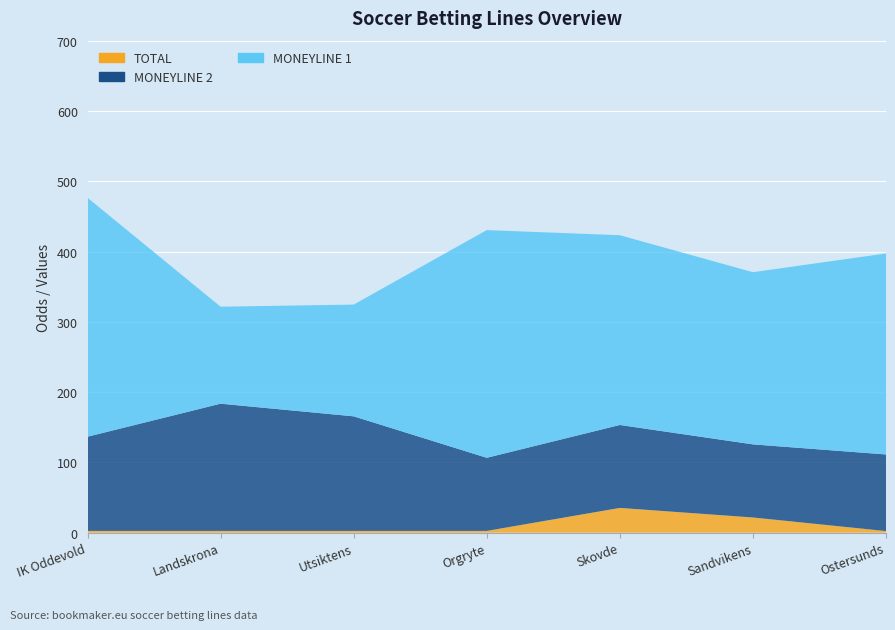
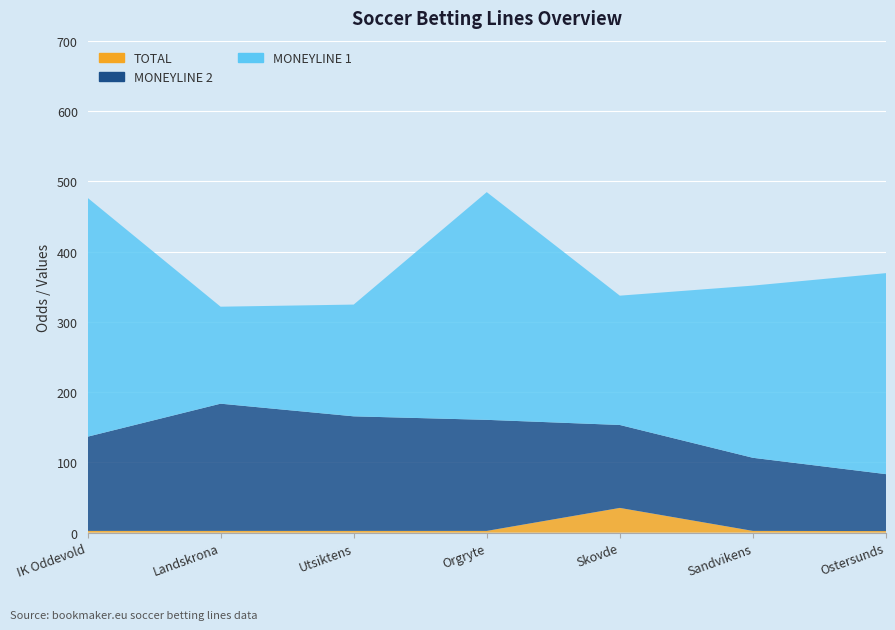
  {
    "TOTAL": {
      "Skovde": 40,
-     "Sandvikens": 20
+     "Sandvikens": 0
    },
    "MONEYLINE 2": {
      "IK Oddevold": 130,
      "Landskrona": 180,
      "Utsiktens": 160,
-     "Orgryte": 100,
+     "Orgryte": 160,
      "Skovde": 120,
      "Sandvikens": 100,
-     "Ostersunds": 110
+     "Ostersunds": 80
    },
    "MONEYLINE 1": {
      "IK Oddevold": 340,
      "Landskrona": 140,
      "Utsiktens": 160,
      "Orgryte": 320,
-     "Skovde": 270,
+     "Skovde": 180,
      "Sandvikens": 250,
      "Ostersunds": 290
    }
  }
